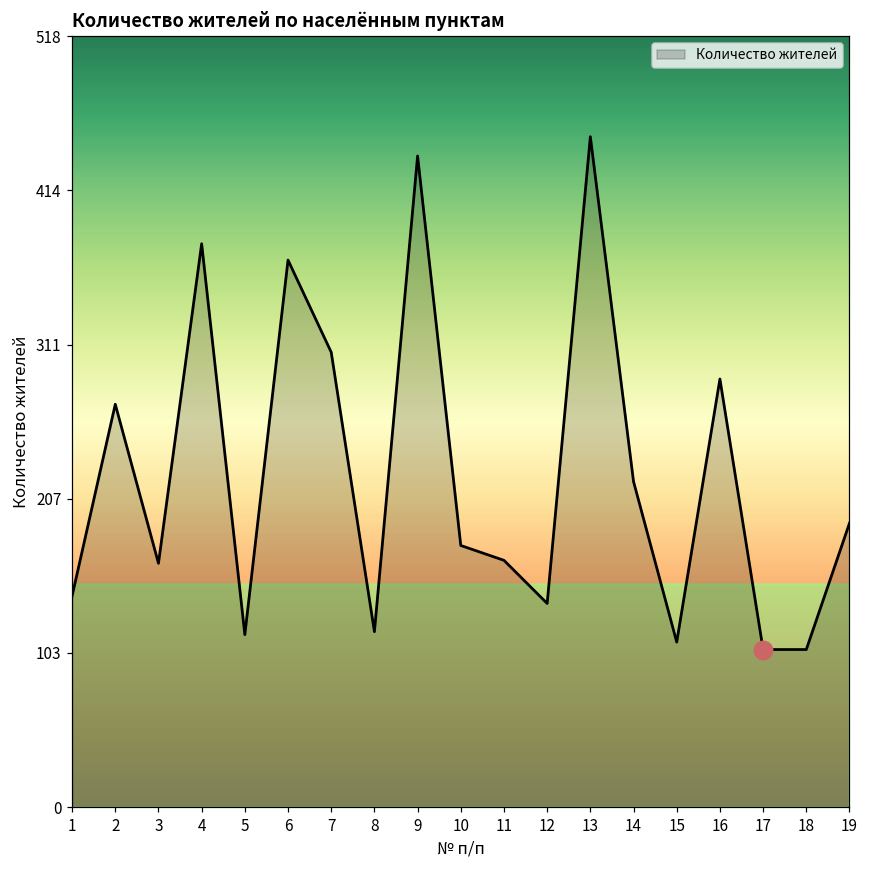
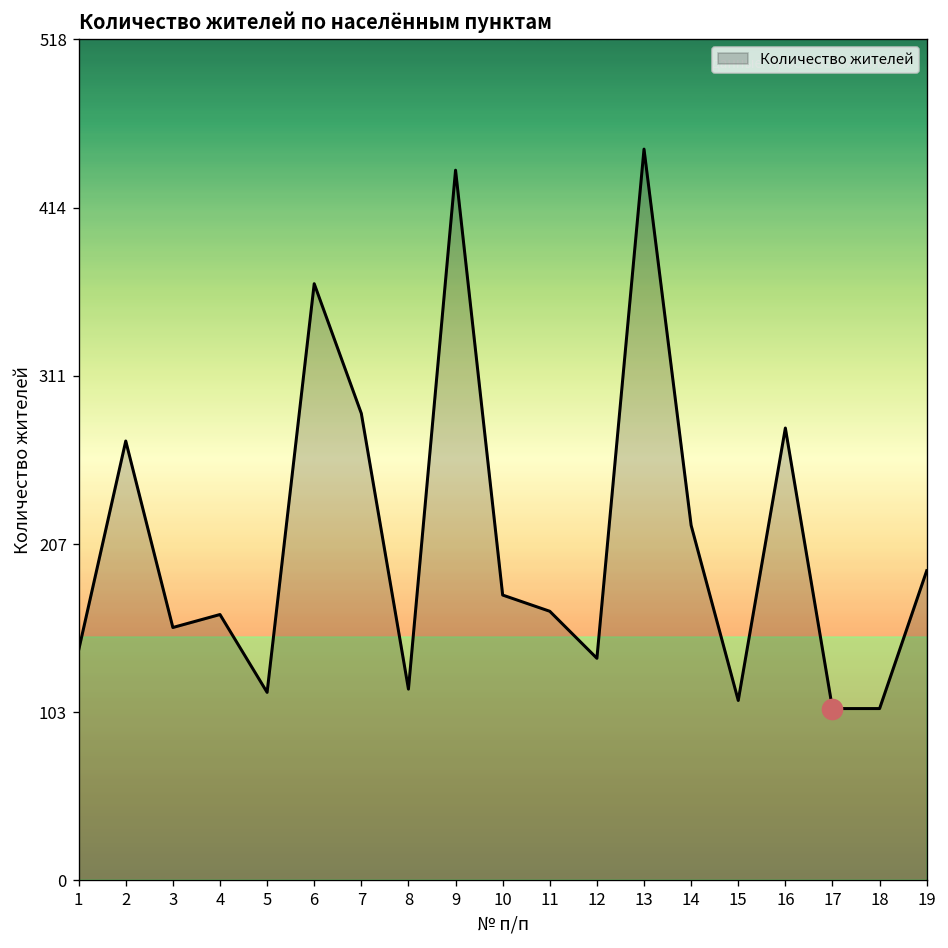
  {
    "Количество жителей": {
      "2": 271,
-     "3": 164,
-     "4": 379,
+     "3": 156,
+     "4": 164,
      "6": 368,
-     "7": 306,
+     "7": 288,
      "9": 438,
      "10": 176,
      "11": 166,
      "13": 451,
      "14": 219,
-     "16": 288,
+     "16": 279,
      "19": 191
    }
  }
